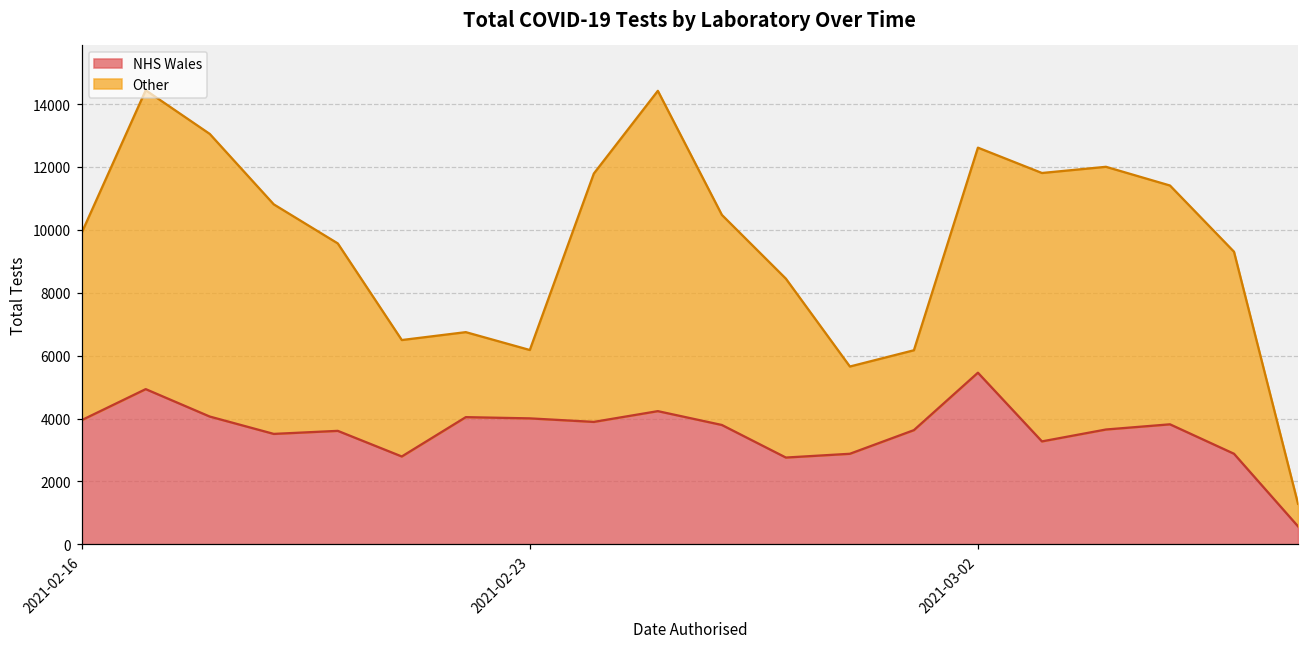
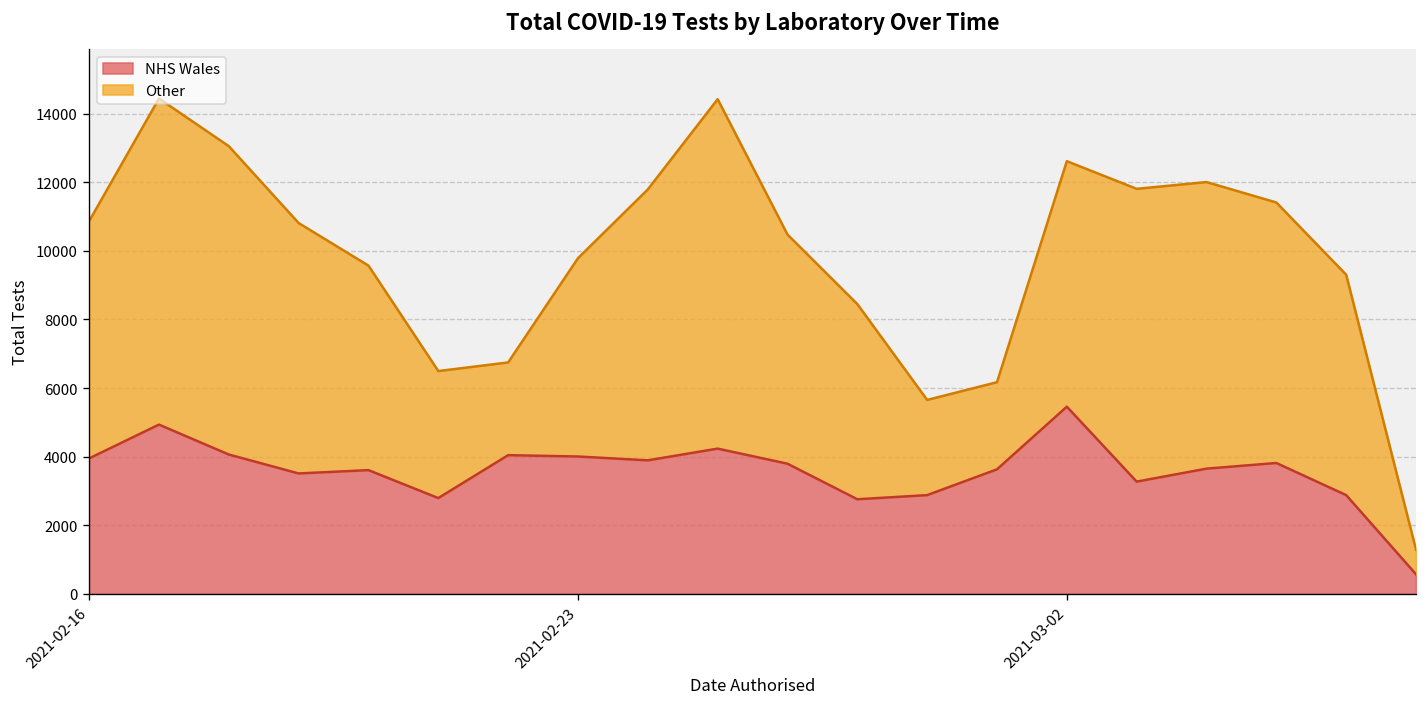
  {
    "NHS Wales": {
      "2021-02-16": 3900,
      "2021-02-23": 4000,
      "2021-03-02": 5500
    },
    "Other": {
-     "2021-02-16": 6000,
-     "2021-02-23": 2200,
+     "2021-02-16": 6900,
+     "2021-02-23": 5800,
      "2021-03-02": 7200
    }
  }
